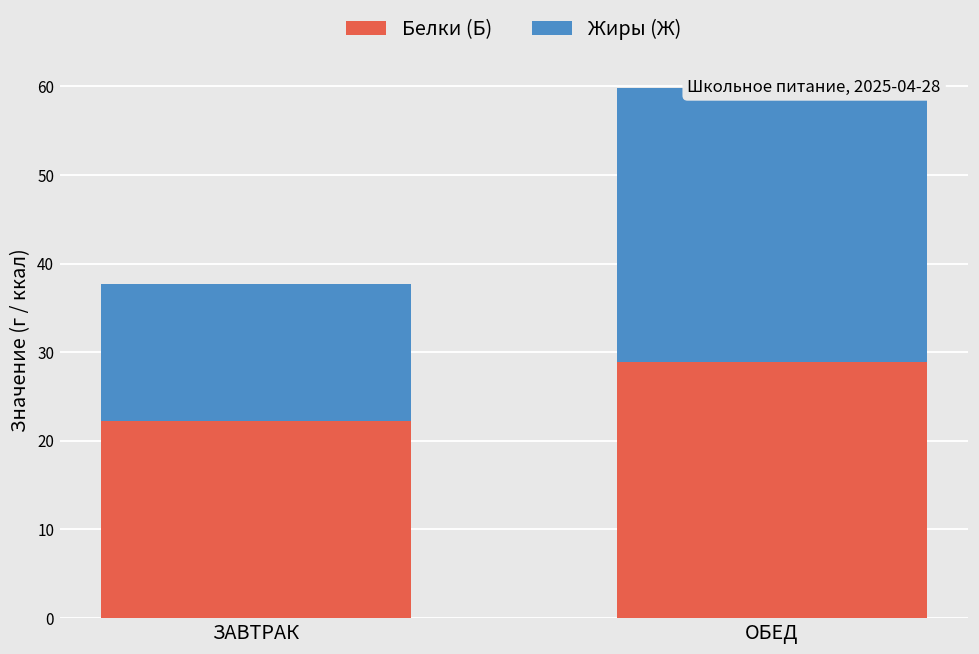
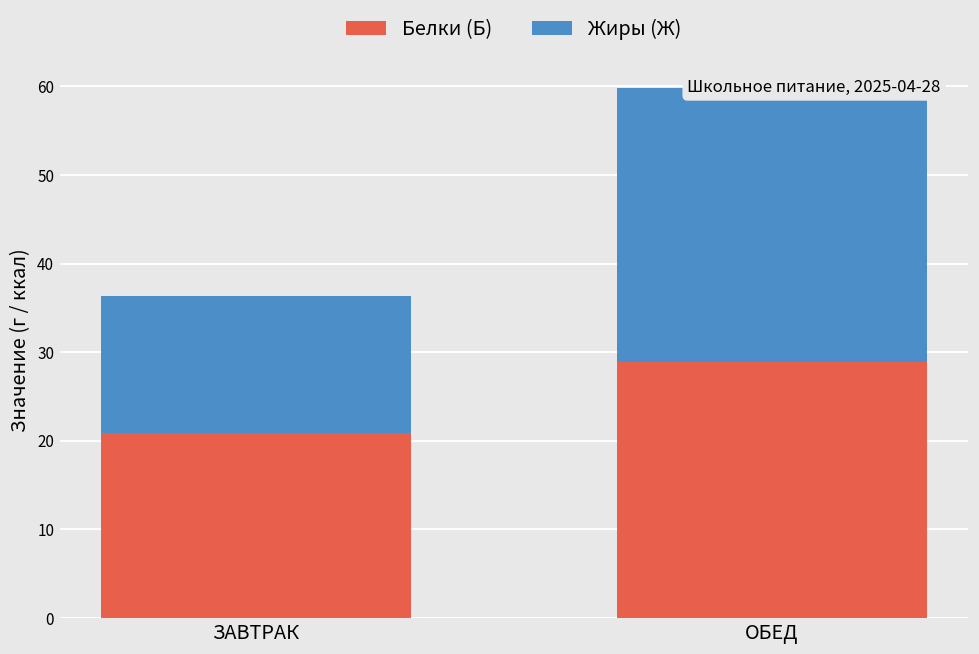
  {
    "Белки (Б)": {
-     "ЗАВТРАК": 22,
+     "ЗАВТРАК": 21,
      "ОБЕД": 29
    },
    "Жиры (Ж)": {
      "ЗАВТРАК": 15
    }
  }
